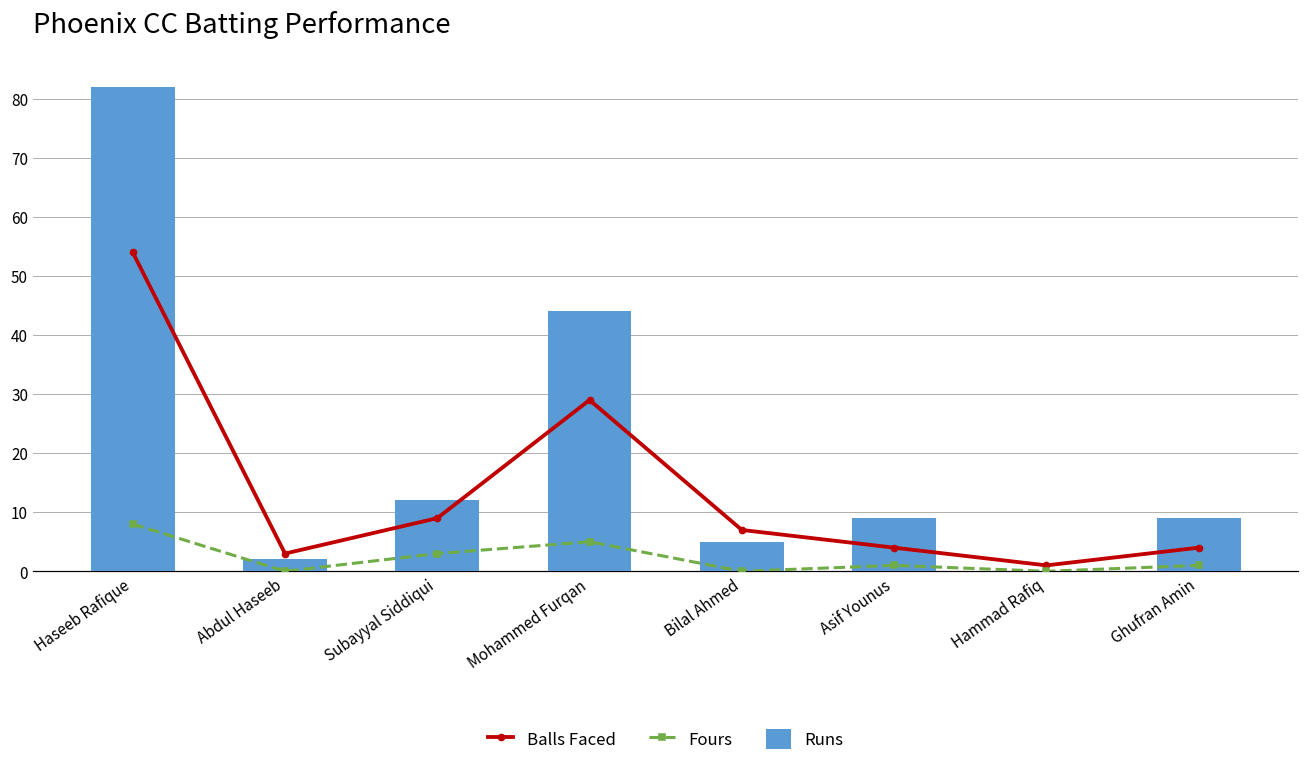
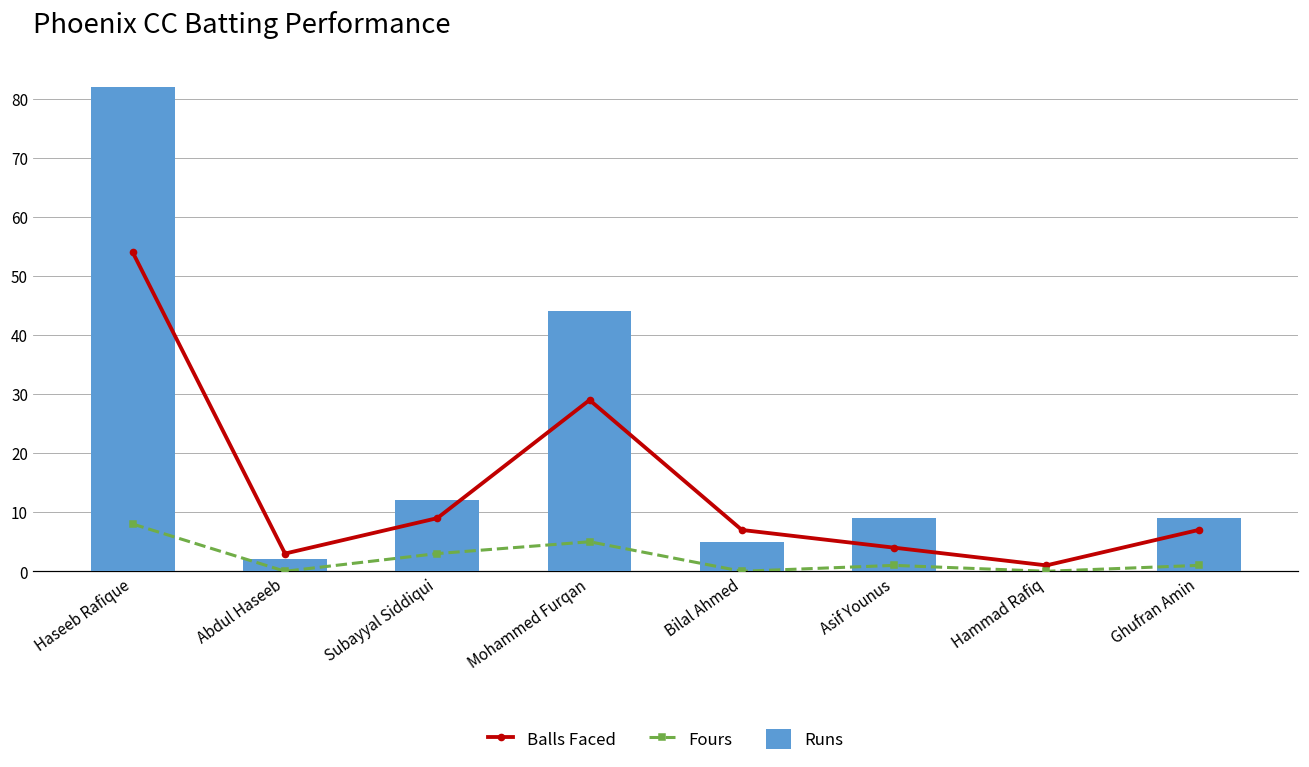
  {
    "Balls Faced": {
      "Haseeb Rafique": 54,
      "Abdul Haseeb": 3,
      "Subayyal Siddiqui": 9,
      "Mohammed Furqan": 29,
      "Bilal Ahmed": 7,
      "Asif Younus": 4,
      "Hammad Rafiq": 1,
-     "Ghufran Amin": 4
+     "Ghufran Amin": 7
    },
    "Runs": {
      "Haseeb Rafique": 82,
      "Abdul Haseeb": 2,
      "Subayyal Siddiqui": 12,
      "Mohammed Furqan": 44,
      "Bilal Ahmed": 5,
      "Asif Younus": 9,
      "Hammad Rafiq": 0,
      "Ghufran Amin": 9
    },
    "Fours": {
      "Haseeb Rafique": 8,
      "Abdul Haseeb": 0,
      "Subayyal Siddiqui": 3,
      "Mohammed Furqan": 5,
      "Bilal Ahmed": 0,
      "Asif Younus": 1,
      "Hammad Rafiq": 0,
      "Ghufran Amin": 1
    }
  }
